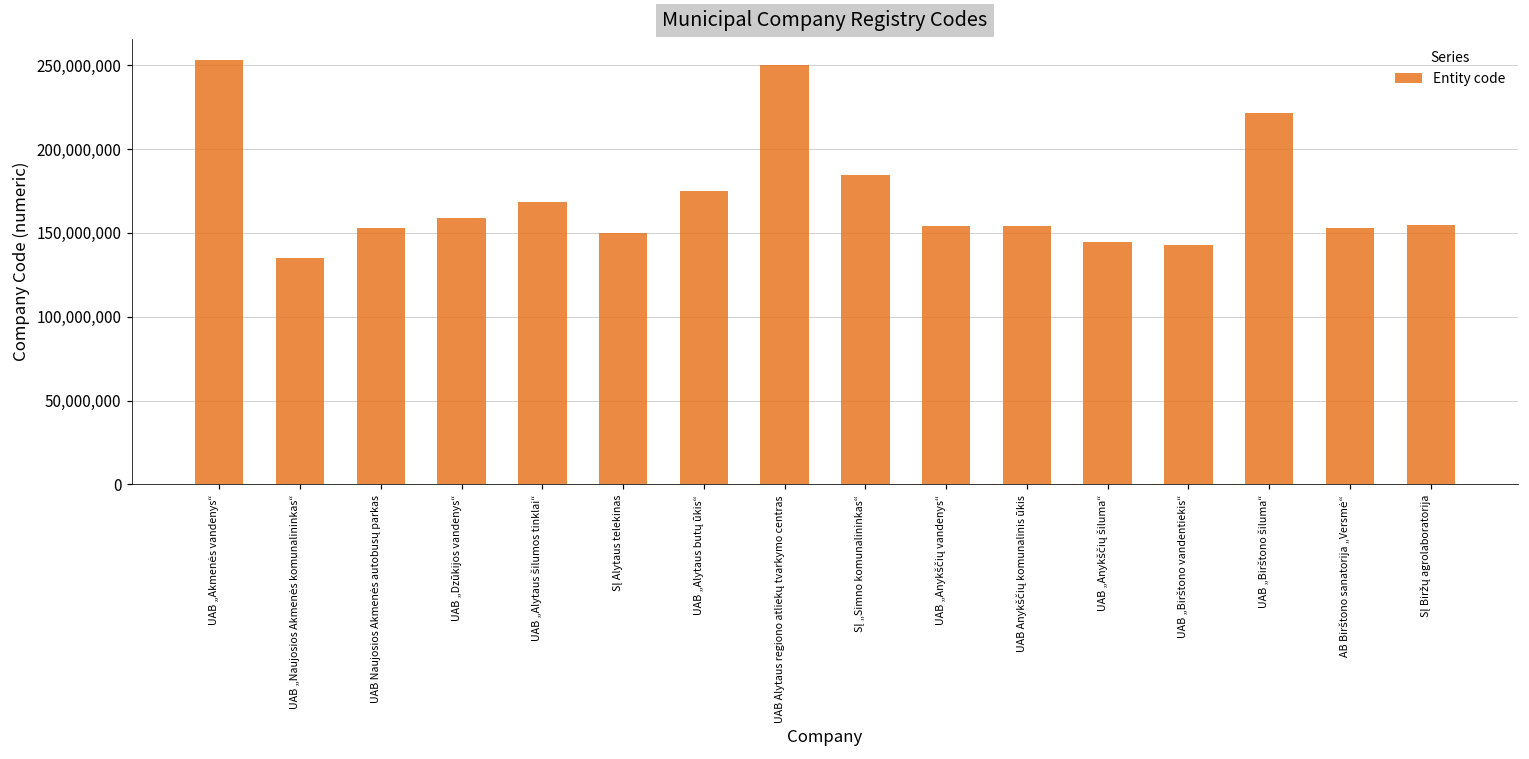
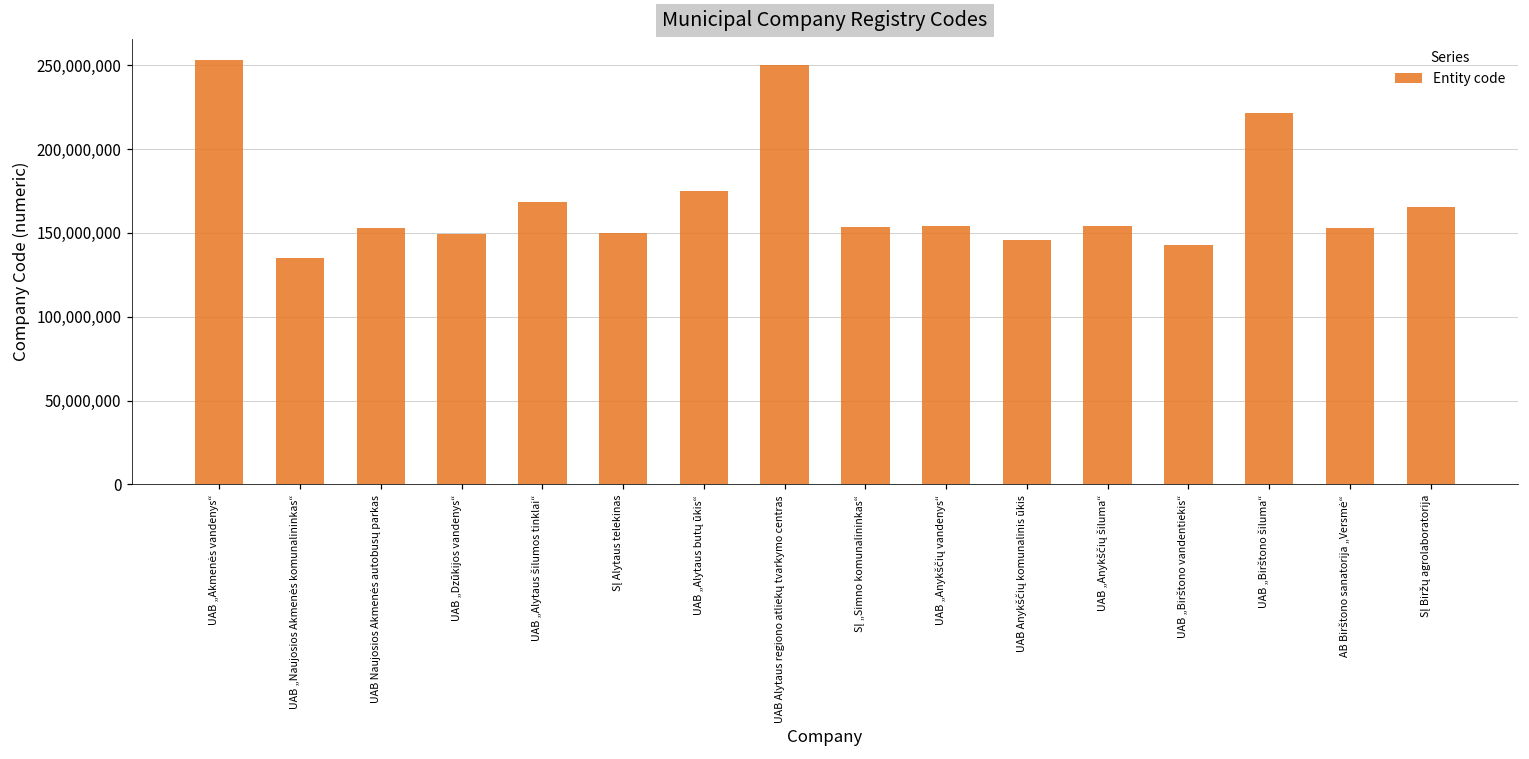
  {
    "UAB „Akmenės vandenys“": "253,000,000",
    "UAB „Naujosios Akmenės komunalininkas“": "135,000,000",
    "UAB Naujosios Akmenės autobusų parkas": "153,000,000",
-   "UAB „Dzūkijos vandenys“": "159,000,000",
+   "UAB „Dzūkijos vandenys“": "150,000,000",
    "UAB „Alytaus šilumos tinklai“": "168,000,000",
    "SĮ Alytaus telekinas": "150,000,000",
    "UAB „Alytaus butų ūkis“": "175,000,000",
    "UAB Alytaus regiono atliekų tvarkymo centras": "250,000,000",
-   "SĮ „Simno komunalininkas“": "185,000,000",
+   "SĮ „Simno komunalininkas“": "154,000,000",
    "UAB „Anykščių vandenys“": "154,000,000",
-   "UAB Anykščių komunalinis ūkis": "154,000,000",
-   "UAB „Anykščių šiluma“": "145,000,000",
+   "UAB Anykščių komunalinis ūkis": "146,000,000",
+   "UAB „Anykščių šiluma“": "154,000,000",
    "UAB „Birštono vandentiekis“": "143,000,000",
    "UAB „Birštono šiluma“": "221,000,000",
    "AB Birštono sanatorija „Versmė“": "153,000,000",
-   "SĮ Biržų agrolaboratorija": "155,000,000"
+   "SĮ Biržų agrolaboratorija": "166,000,000"
  }
